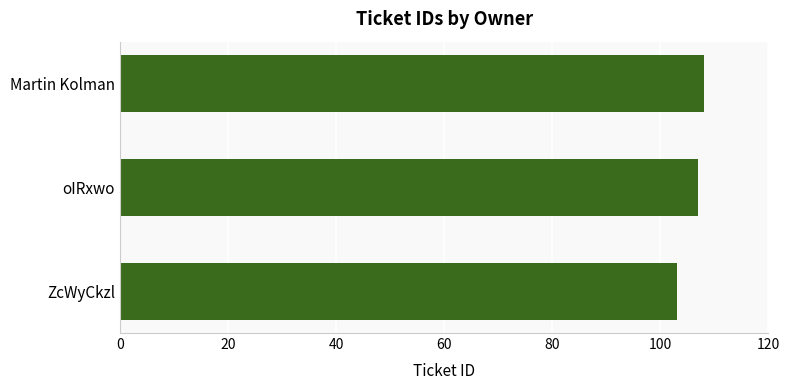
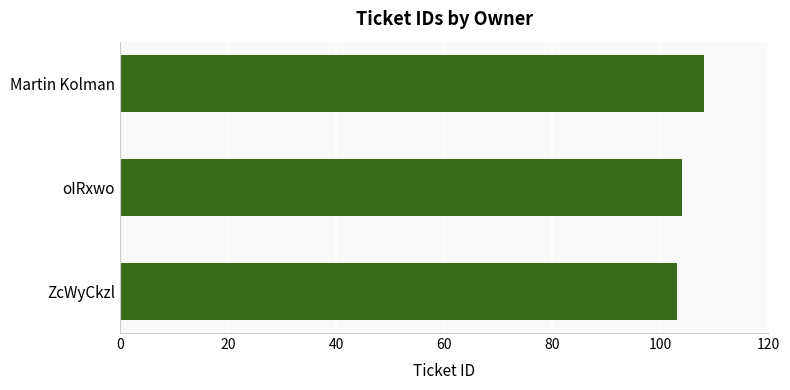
  {
    "Martin Kolman": 108,
-   "oIRxwo": 107,
+   "oIRxwo": 104,
    "ZcWyCkzl": 103
  }
